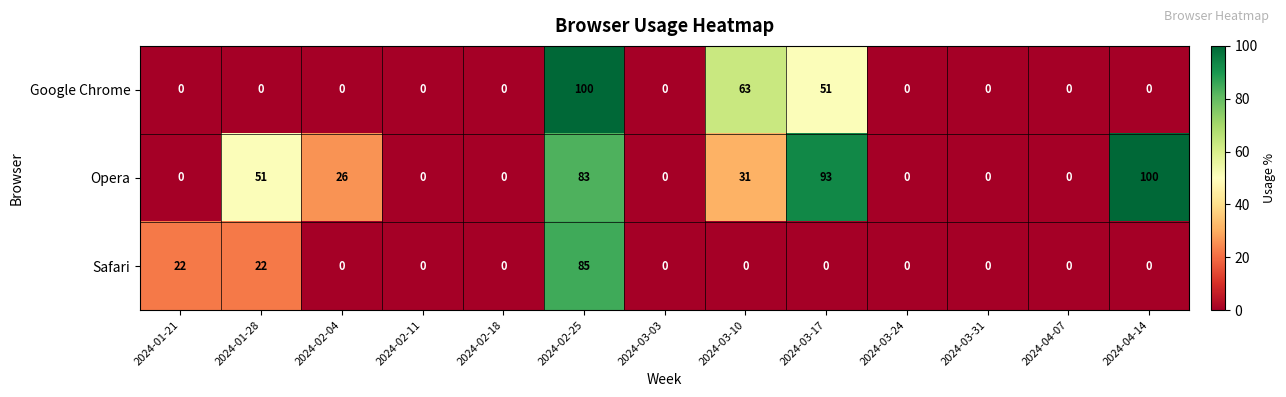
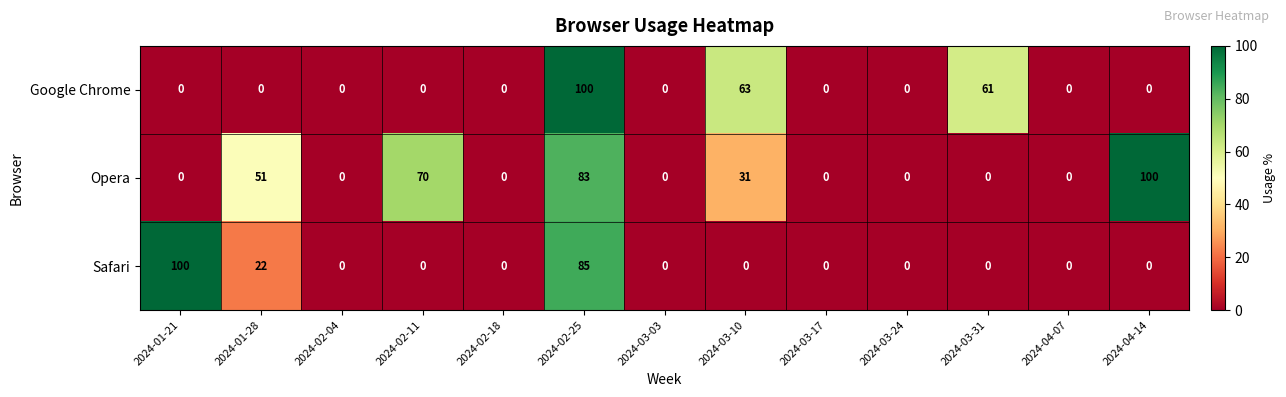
  {
    "Google Chrome": {
      "2024-01-21": 0,
      "2024-01-28": 0,
      "2024-02-04": 0,
      "2024-02-11": 0,
      "2024-02-18": 0,
      "2024-02-25": 100,
      "2024-03-03": 0,
      "2024-03-10": 63,
-     "2024-03-17": 51,
+     "2024-03-17": 0,
      "2024-03-24": 0,
-     "2024-03-31": 0,
+     "2024-03-31": 61,
      "2024-04-07": 0,
      "2024-04-14": 0
    },
    "Opera": {
      "2024-01-21": 0,
      "2024-01-28": 51,
-     "2024-02-04": 26,
-     "2024-02-11": 0,
+     "2024-02-04": 0,
+     "2024-02-11": 70,
      "2024-02-18": 0,
      "2024-02-25": 83,
      "2024-03-03": 0,
      "2024-03-10": 31,
-     "2024-03-17": 93,
+     "2024-03-17": 0,
      "2024-03-24": 0,
      "2024-03-31": 0,
      "2024-04-07": 0,
      "2024-04-14": 100
    },
    "Safari": {
-     "2024-01-21": 22,
+     "2024-01-21": 100,
      "2024-01-28": 22,
      "2024-02-04": 0,
      "2024-02-11": 0,
      "2024-02-18": 0,
      "2024-02-25": 85,
      "2024-03-03": 0,
      "2024-03-10": 0,
      "2024-03-17": 0,
      "2024-03-24": 0,
      "2024-03-31": 0,
      "2024-04-07": 0,
      "2024-04-14": 0
    }
  }
